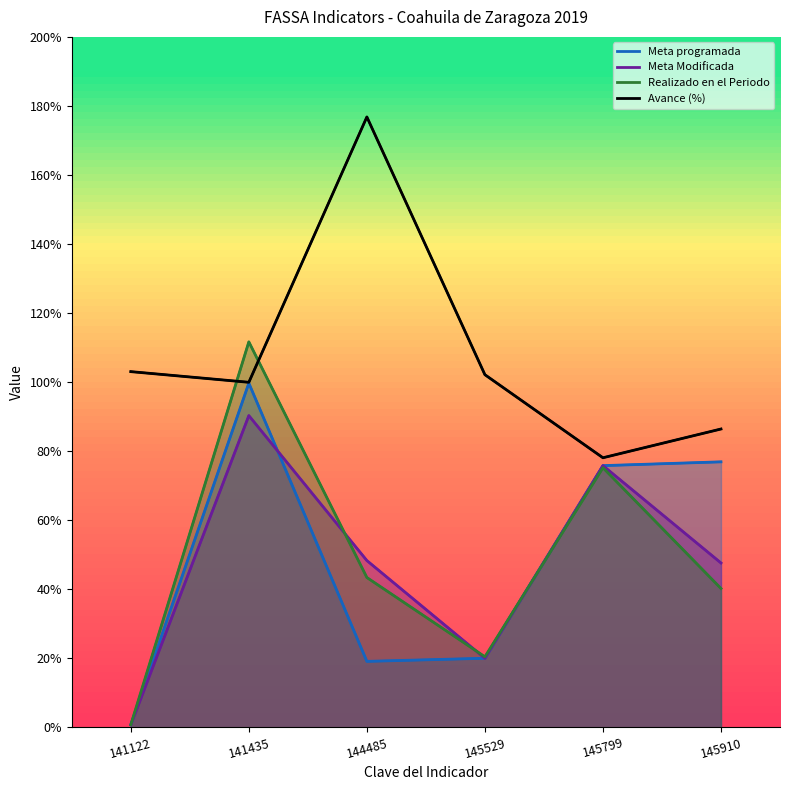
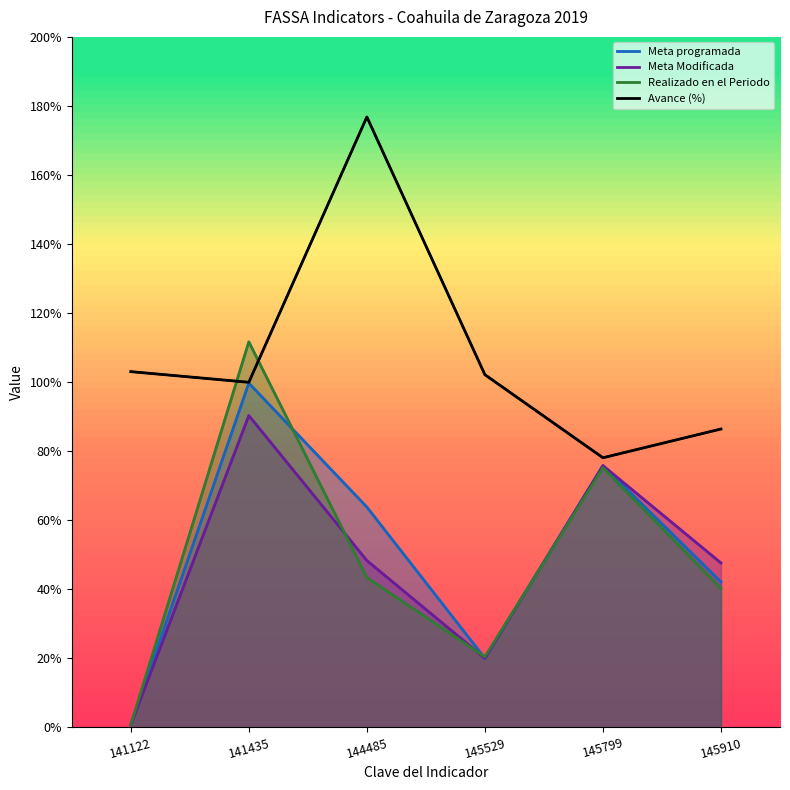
  {
    "Meta Modificada": {
      "141435": "90%",
      "144485": "48%",
      "145910": "48%"
    },
    "Realizado en el Periodo": {
      "141435": "112%",
      "144485": "43%",
      "145910": "40%"
    },
    "Avance (%)": {
      "141122": "103%",
      "144485": "177%",
      "145529": "102%",
      "145799": "78%",
      "145910": "86%"
    },
    "Meta programada": {
-     "144485": "19%",
-     "145910": "77%"
+     "144485": "64%",
+     "145910": "42%"
    }
  }
